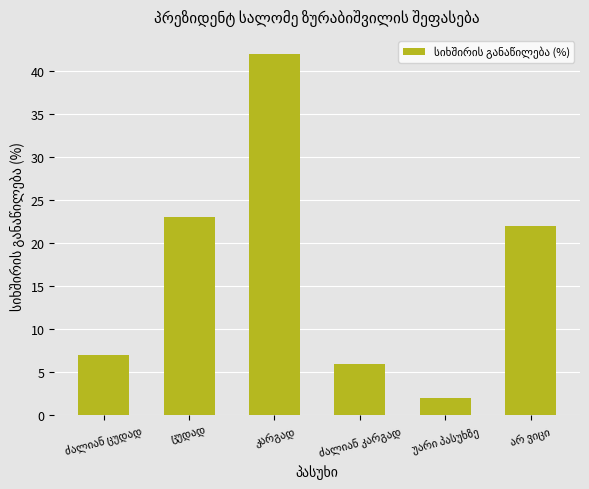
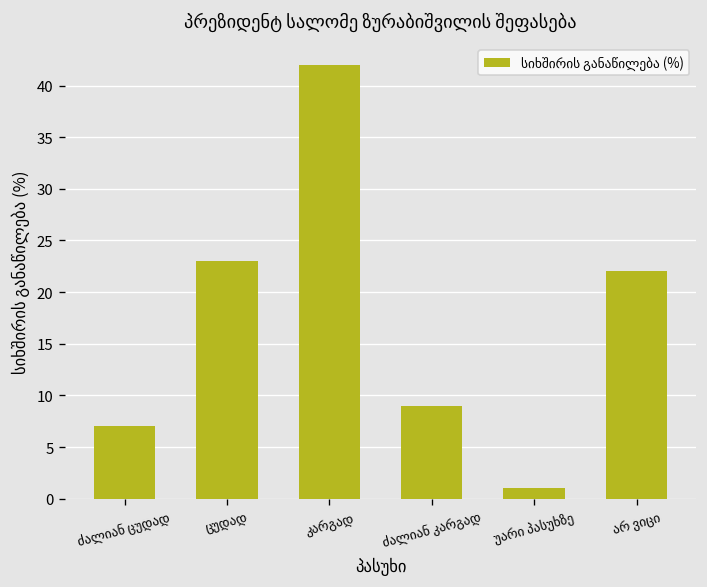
  {
    "ძალიან ცუდად": 7,
    "ცუდად": 23,
    "კარგად": 42,
-   "ძალიან კარგად": 6,
-   "უარი პასუხზე": 2,
+   "ძალიან კარგად": 9,
+   "უარი პასუხზე": 1,
    "არ ვიცი": 22
  }
